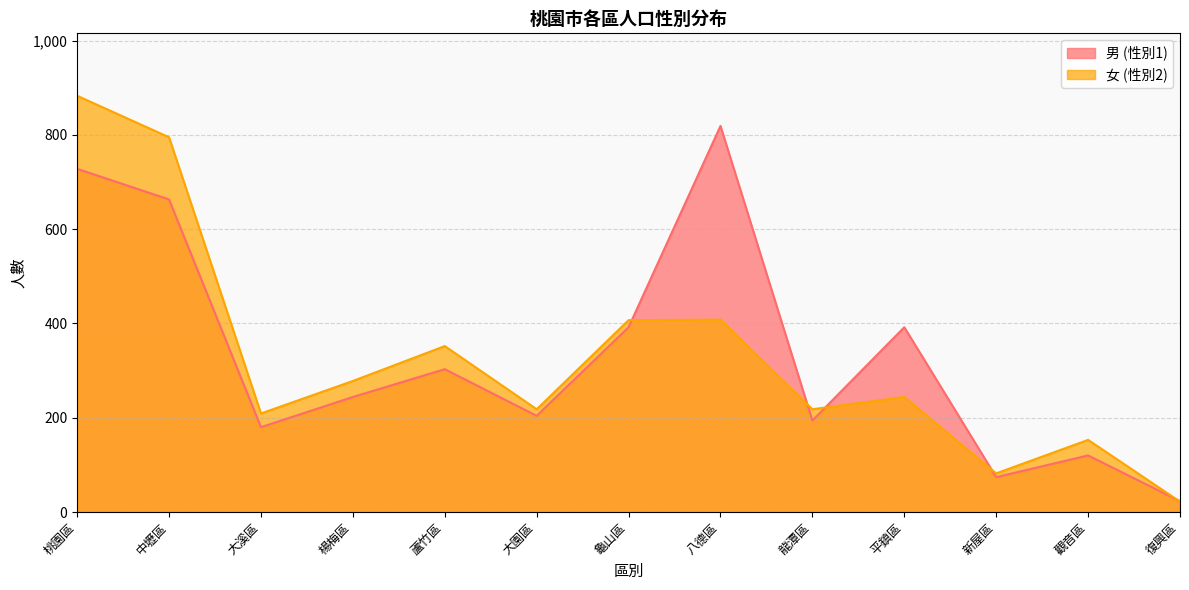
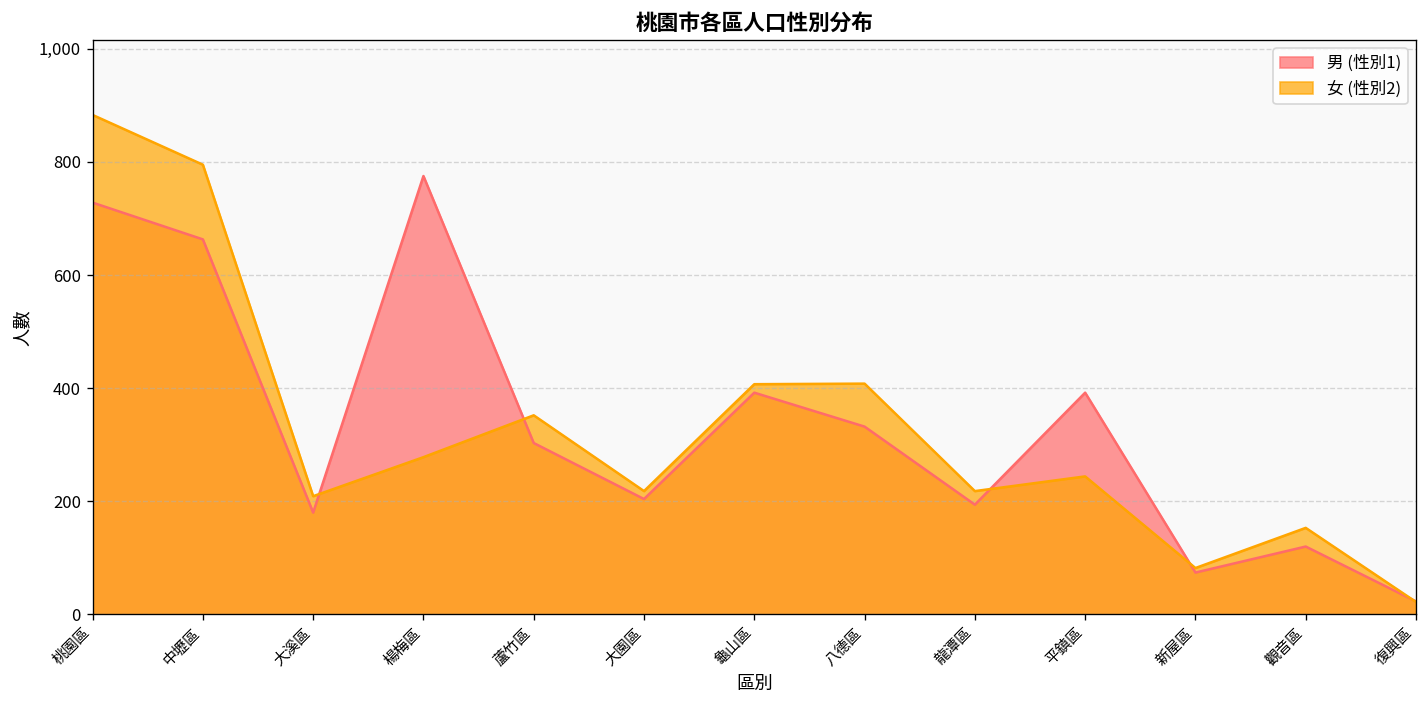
  {
    "男 (性別1)": {
      "桃園區": 730,
      "中壢區": 660,
      "大溪區": 180,
-     "楊梅區": 240,
+     "楊梅區": 780,
      "蘆竹區": 300,
      "大園區": 200,
      "龜山區": 390,
-     "八德區": 820,
+     "八德區": 330,
      "龍潭區": 190,
      "平鎮區": 390,
      "新屋區": 70,
      "觀音區": 120
    },
    "女 (性別2)": {
      "桃園區": 880,
      "中壢區": 800,
      "大溪區": 210,
      "楊梅區": 280,
      "蘆竹區": 350,
      "大園區": 220,
      "龜山區": 410,
      "八德區": 410,
      "龍潭區": 220,
      "平鎮區": 240,
      "新屋區": 80,
      "觀音區": 150
    }
  }
